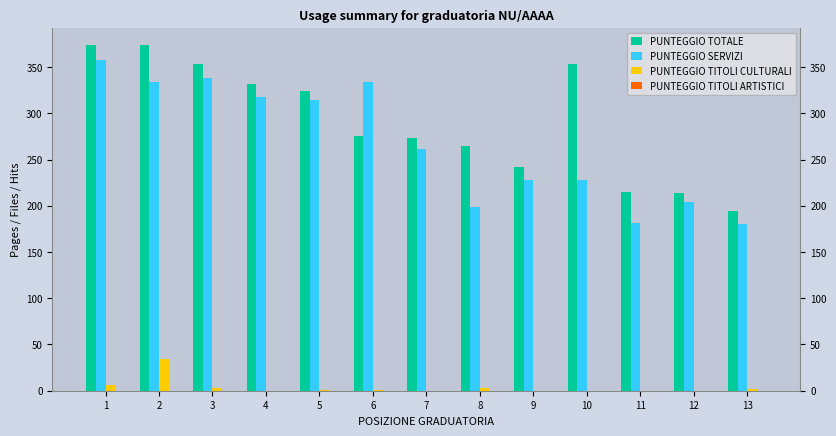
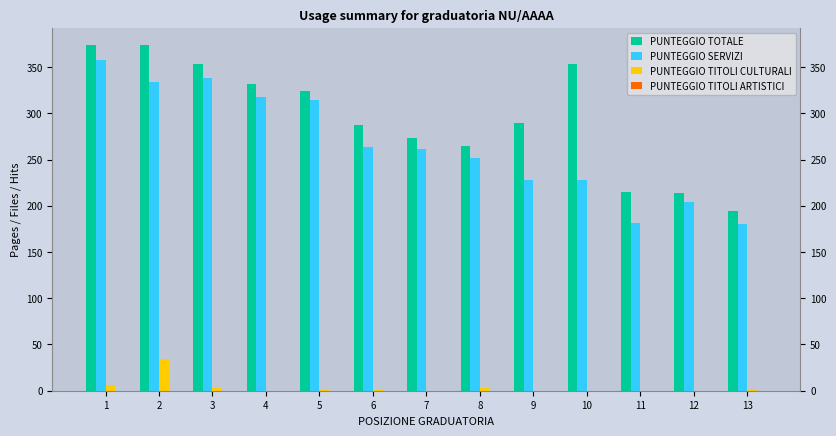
  {
    "PUNTEGGIO TOTALE": {
      "1": 370,
      "2": 370,
      "3": 350,
      "4": 330,
      "5": 320,
-     "6": 280,
+     "6": 290,
      "7": 270,
      "8": 270,
-     "9": 240,
+     "9": 290,
      "10": 350,
      "11": 220,
      "12": 210,
      "13": 190
    },
    "PUNTEGGIO SERVIZI": {
      "1": 360,
      "2": 330,
      "3": 340,
      "4": 320,
      "5": 310,
-     "6": 330,
+     "6": 260,
      "7": 260,
-     "8": 200,
+     "8": 250,
      "9": 230,
      "10": 230,
      "11": 180,
      "12": 200,
      "13": 180
    },
    "PUNTEGGIO TITOLI CULTURALI": {
      "1": 10,
      "2": 30,
      "3": 0,
      "4": 0,
      "7": 0,
      "8": 0,
      "9": 0,
      "10": 0,
      "11": 0,
      "12": 0
    },
    "PUNTEGGIO TITOLI ARTISTICI": {
      "1": 0,
      "2": 0,
      "3": 0,
      "4": 0,
      "5": 0,
      "6": 0,
      "7": 0,
      "8": 0,
      "9": 0,
      "10": 0,
      "11": 0,
      "12": 0,
      "13": 0
    }
  }
